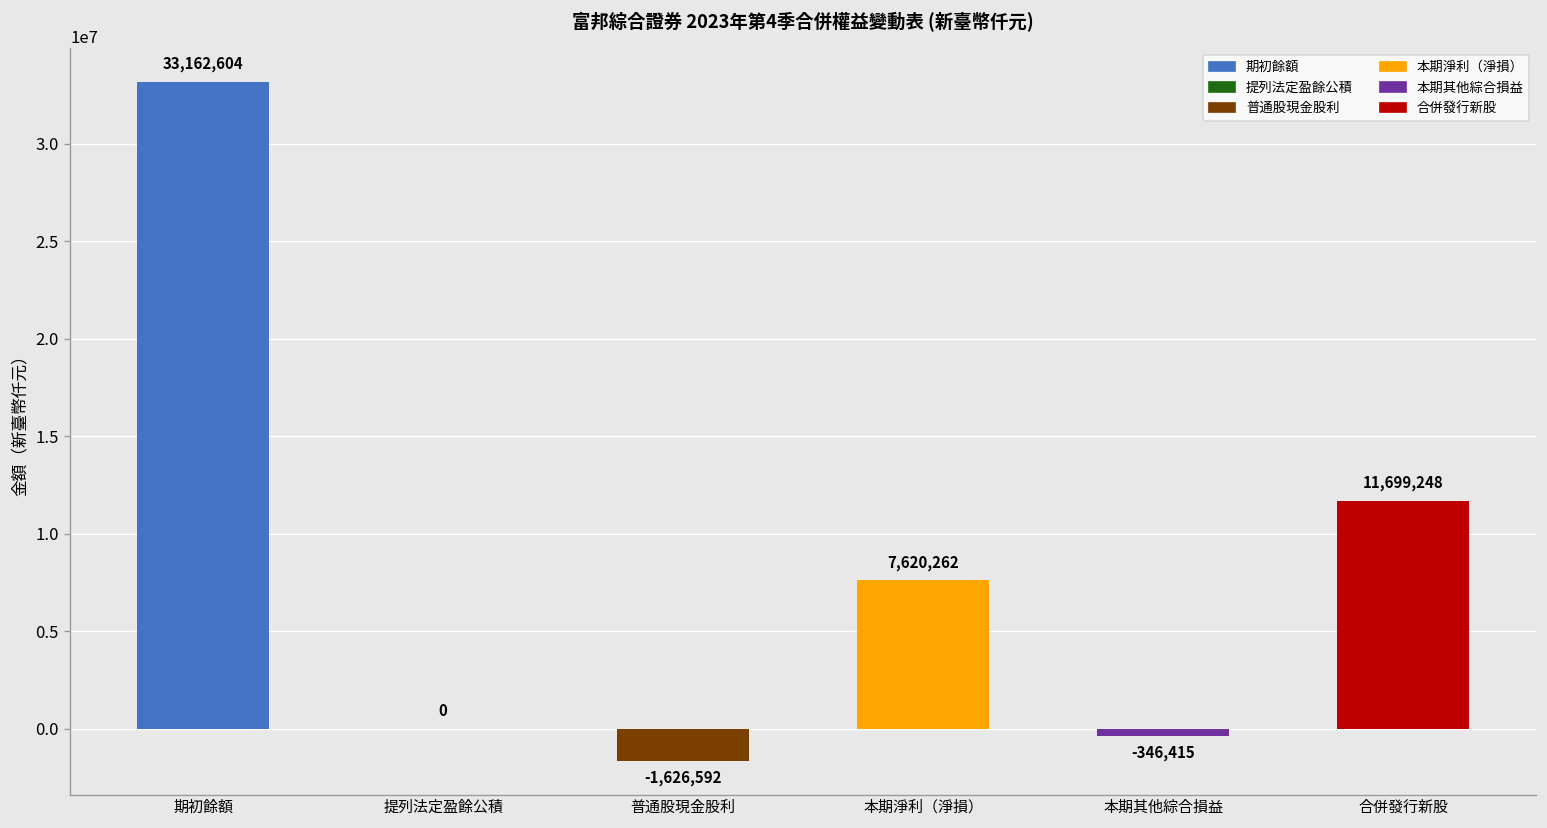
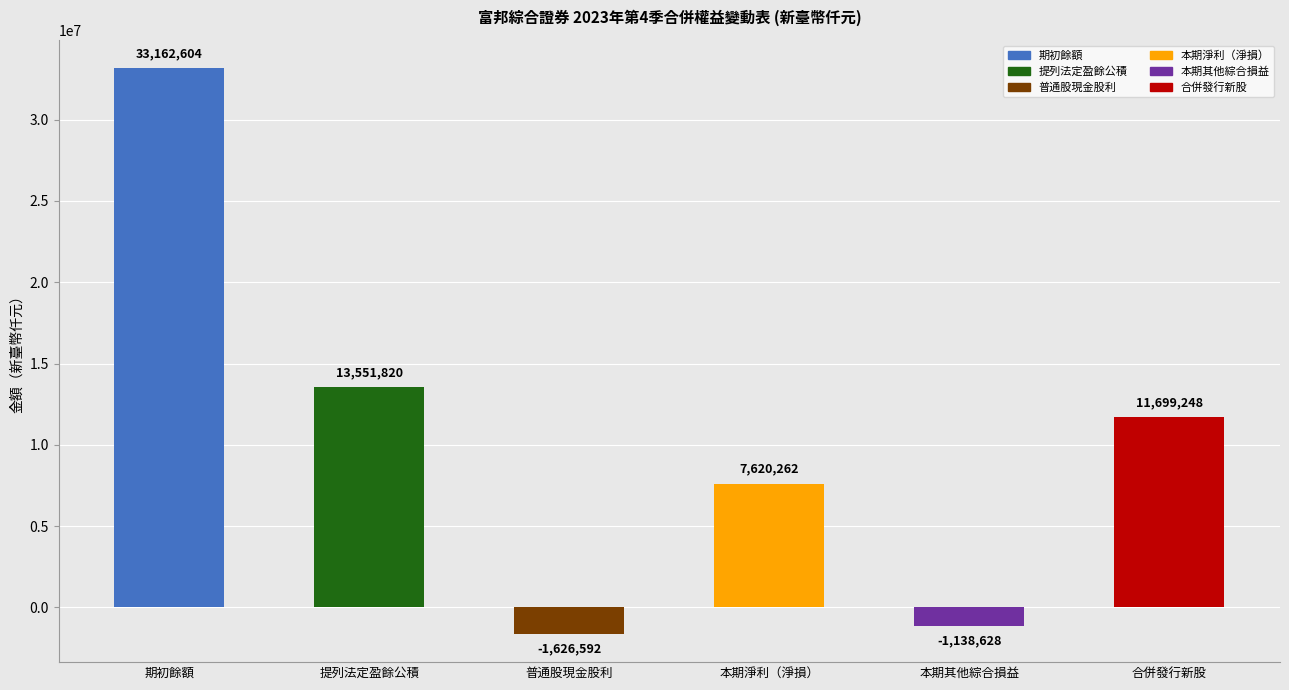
  {
    "期初餘額": "33,162,604",
-   "提列法定盈餘公積": "0",
+   "提列法定盈餘公積": "13,551,820",
    "普通股現金股利": "-1,626,592",
    "本期淨利（淨損）": "7,620,262",
-   "本期其他綜合損益": "-346,415",
+   "本期其他綜合損益": "-1,138,628",
    "合併發行新股": "11,699,248"
  }
